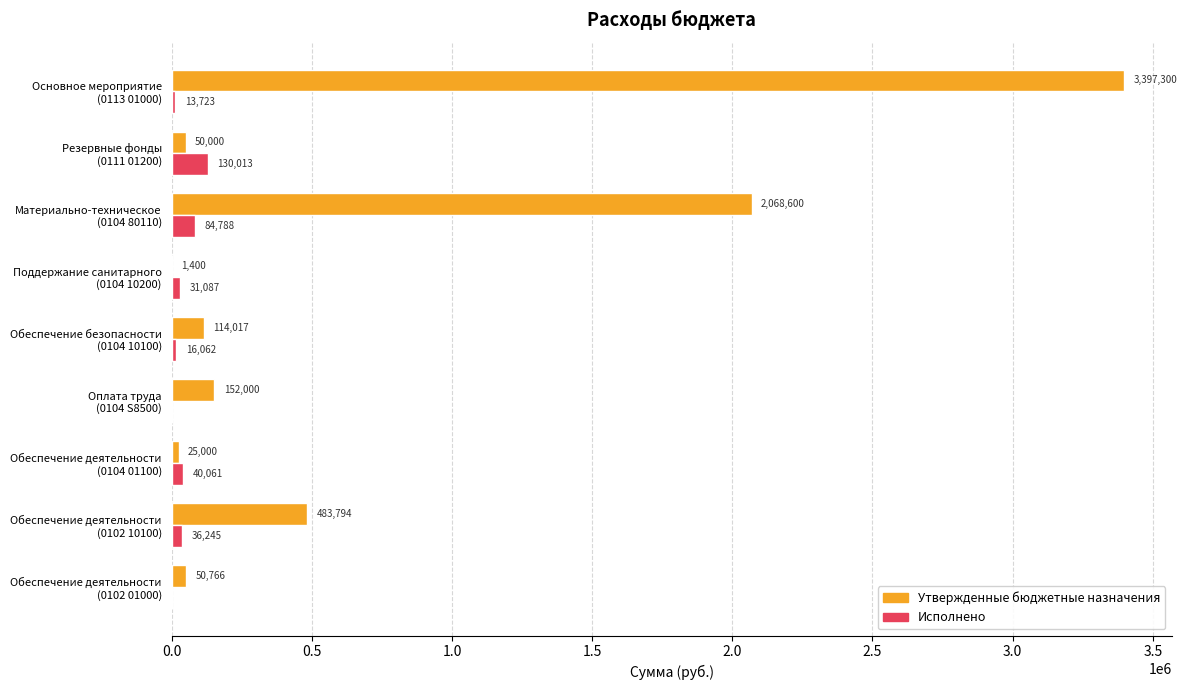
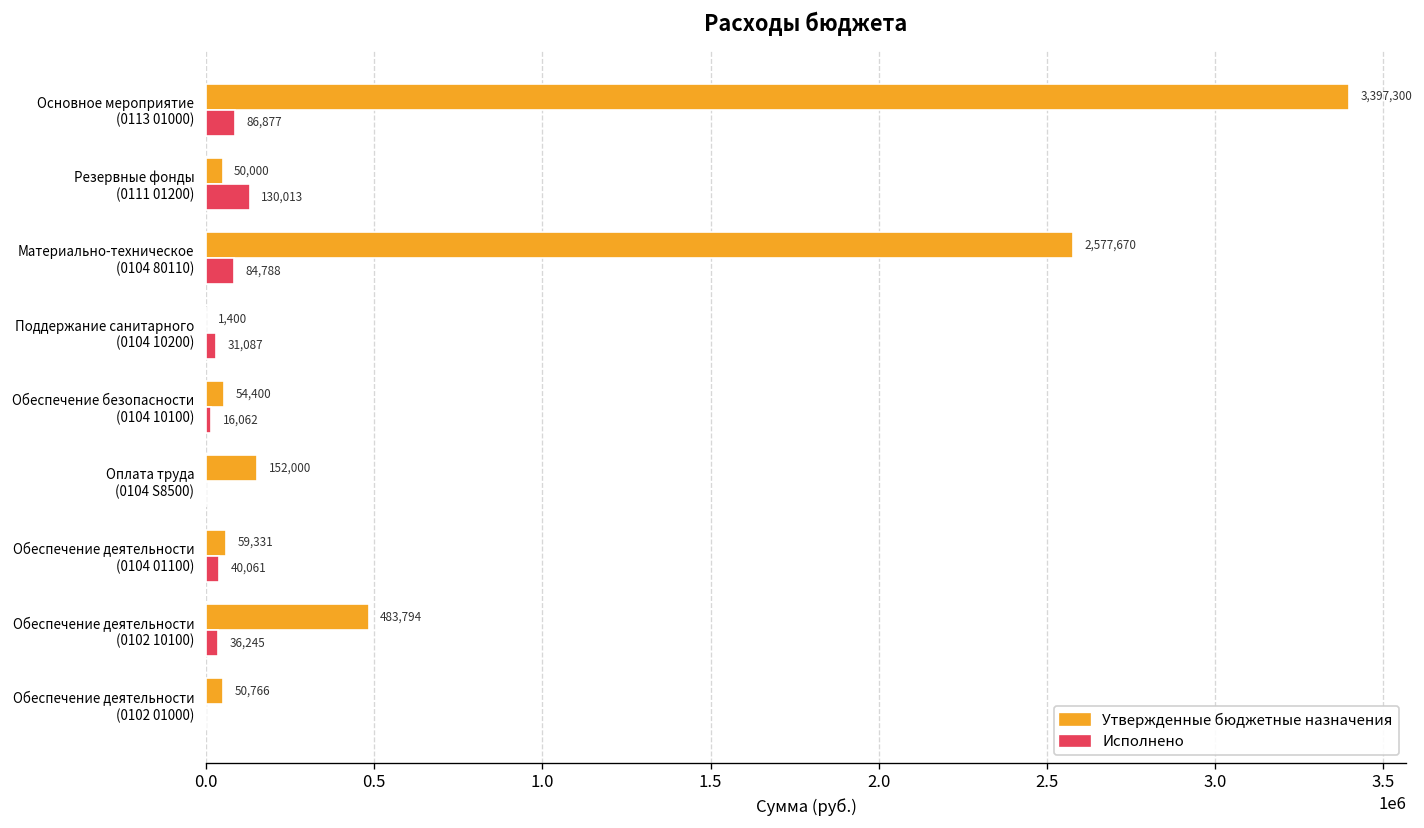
  {
    "Утвержденные бюджетные назначения": {
      "Основное мероприятие (0113 01000)": "3,397,300",
      "Резервные фонды (0111 01200)": "50,000",
-     "Материально-техническое (0104 80110)": "2,068,600",
+     "Материально-техническое (0104 80110)": "2,577,670",
      "Поддержание санитарного (0104 10200)": "1,400",
-     "Обеспечение безопасности (0104 10100)": "114,017",
+     "Обеспечение безопасности (0104 10100)": "54,400",
      "Оплата труда (0104 S8500)": "152,000",
-     "Обеспечение деятельности (0104 01100)": "25,000",
+     "Обеспечение деятельности (0104 01100)": "59,331",
      "Обеспечение деятельности (0102 10100)": "483,794",
      "Обеспечение деятельности (0102 01000)": "50,766"
    },
    "Исполнено": {
-     "Основное мероприятие (0113 01000)": "13,723",
+     "Основное мероприятие (0113 01000)": "86,877",
      "Резервные фонды (0111 01200)": "130,013",
      "Материально-техническое (0104 80110)": "84,788",
      "Поддержание санитарного (0104 10200)": "31,087",
      "Обеспечение безопасности (0104 10100)": "16,062",
      "Обеспечение деятельности (0104 01100)": "40,061",
      "Обеспечение деятельности (0102 10100)": "36,245"
    }
  }
